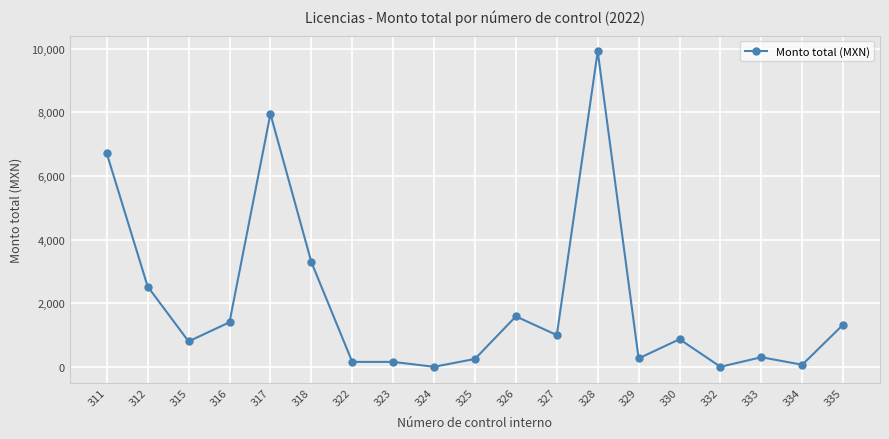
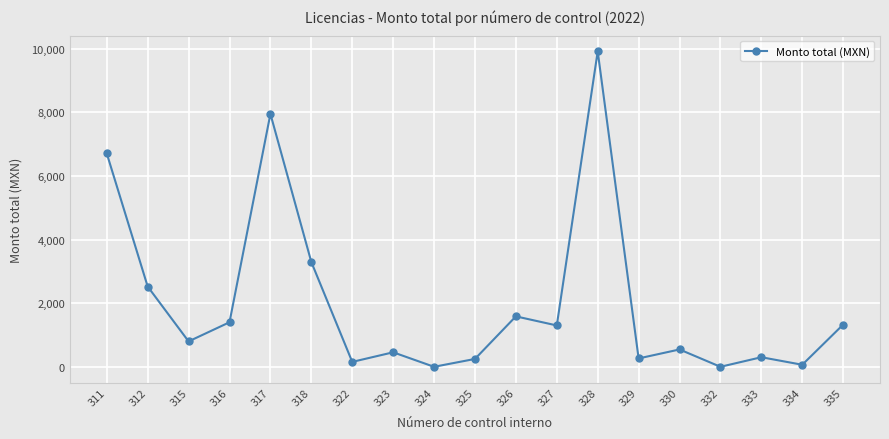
  {
    "311": "6,700",
    "312": "2,500",
    "315": "800",
    "316": "1,400",
    "317": "8,000",
    "318": "3,300",
    "322": "200",
-   "323": "200",
+   "323": "500",
    "324": "0",
    "325": "200",
    "326": "1,600",
-   "327": "1,000",
+   "327": "1,300",
    "328": "9,900",
    "329": "300",
-   "330": "900",
+   "330": "500",
    "332": "0",
    "333": "300",
    "334": "100",
    "335": "1,300"
  }
